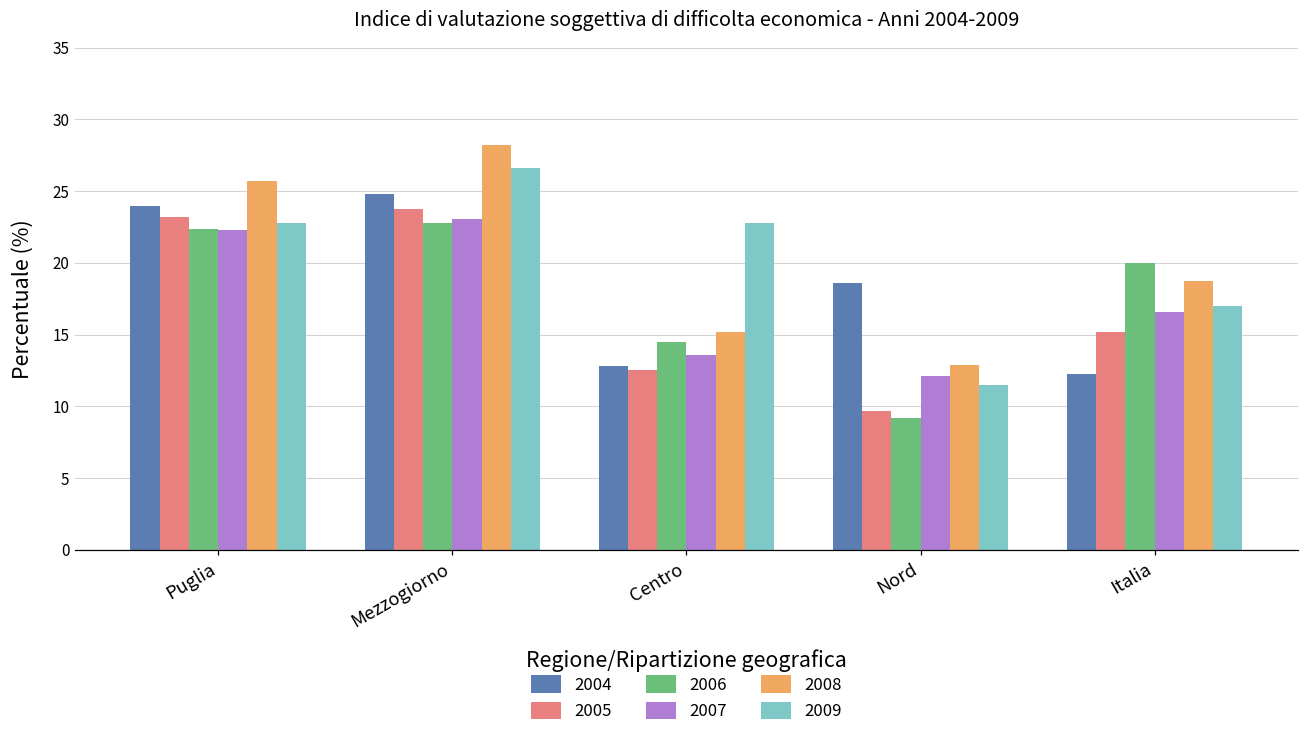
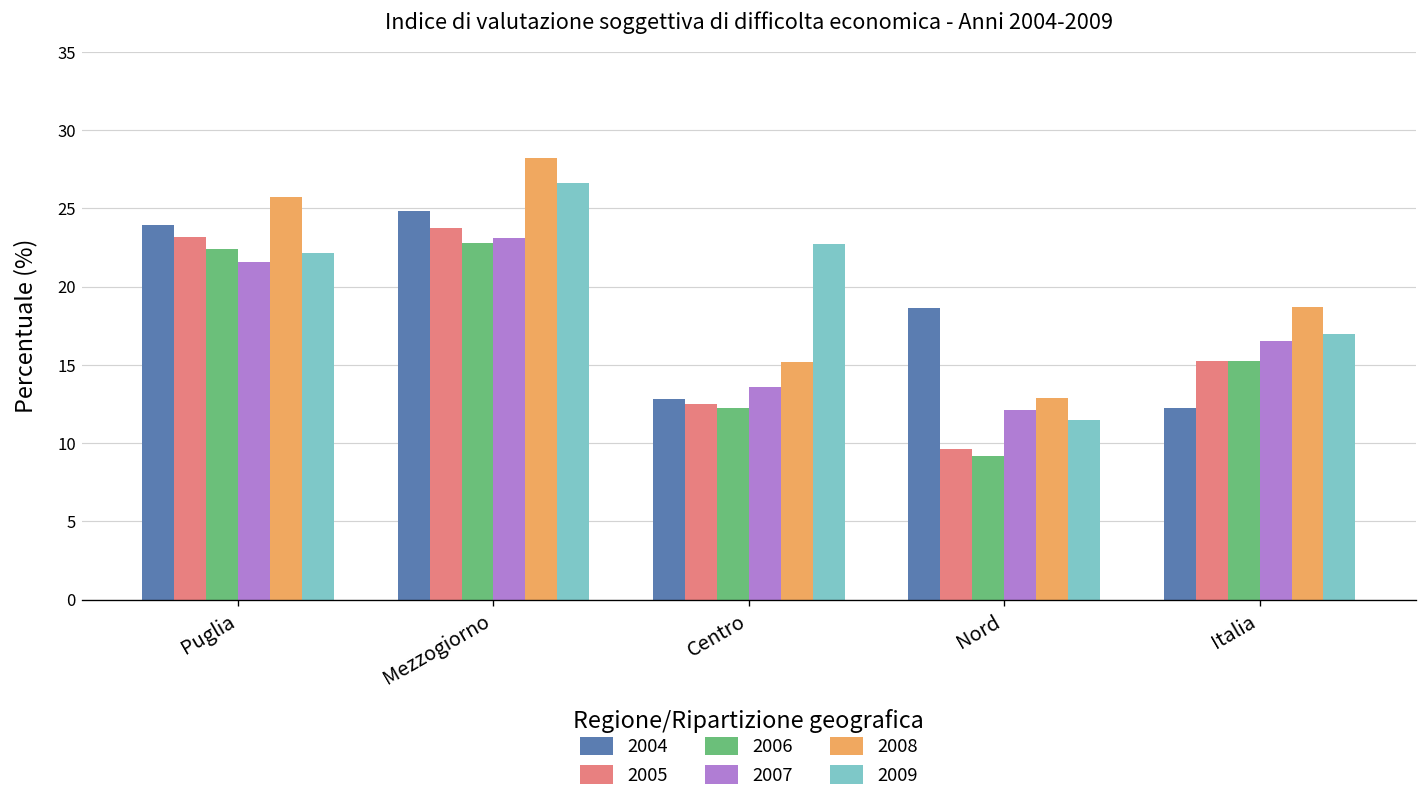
  {
    "2004": {
      "Puglia": 23.9,
      "Mezzogiorno": 24.8,
      "Centro": 12.8,
      "Nord": 18.6,
      "Italia": 12.2
    },
    "2006": {
      "Puglia": 22.4,
      "Mezzogiorno": 22.8,
-     "Centro": 14.5,
+     "Centro": 12.2,
      "Nord": 9.2,
-     "Italia": 20.0
+     "Italia": 15.3
    },
    "2007": {
-     "Puglia": 22.3,
+     "Puglia": 21.6,
      "Mezzogiorno": 23.1,
      "Centro": 13.6,
      "Nord": 12.2,
      "Italia": 16.6
    },
    "2009": {
-     "Puglia": 22.8,
+     "Puglia": 22.1,
      "Mezzogiorno": 26.6,
      "Centro": 22.8,
      "Nord": 11.5,
      "Italia": 17.0
    }
  }
